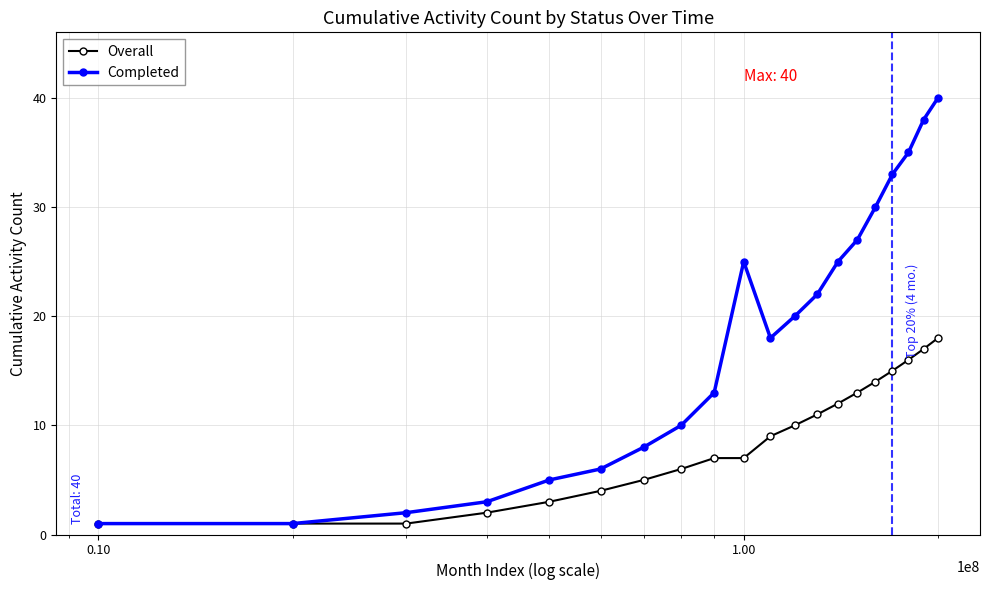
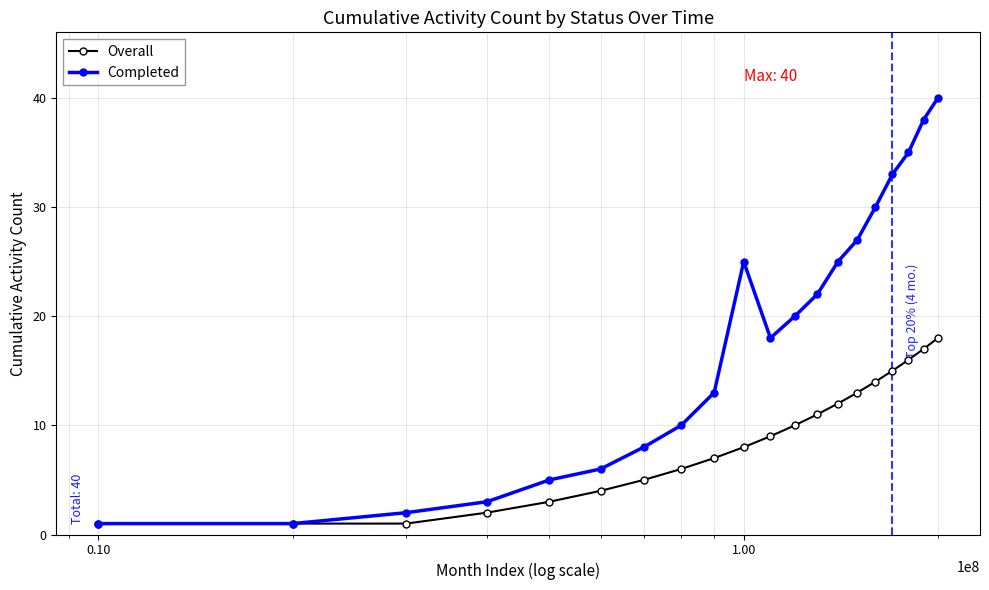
  {
    "Overall": {
-     "1.00": 7
+     "1.00": 8
    },
    "Completed": {
      "1.00": 25
    }
  }
